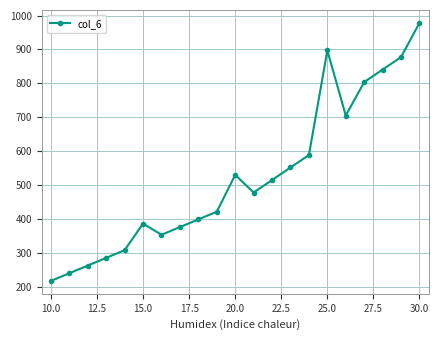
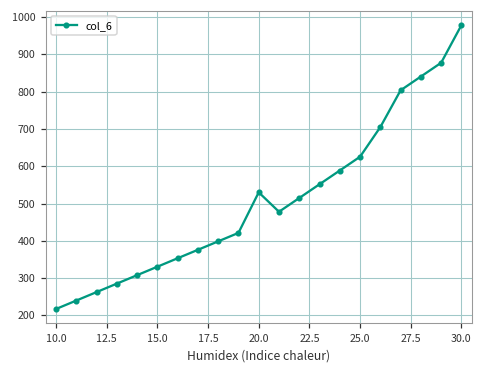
  {
    "10.0": 220,
-   "15.0": 390,
+   "15.0": 330,
    "20.0": 530,
-   "25.0": 900,
+   "25.0": 630,
    "30.0": 980
  }
